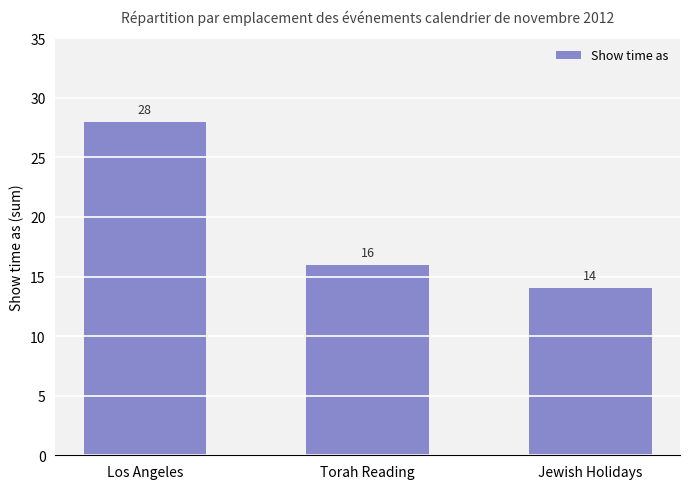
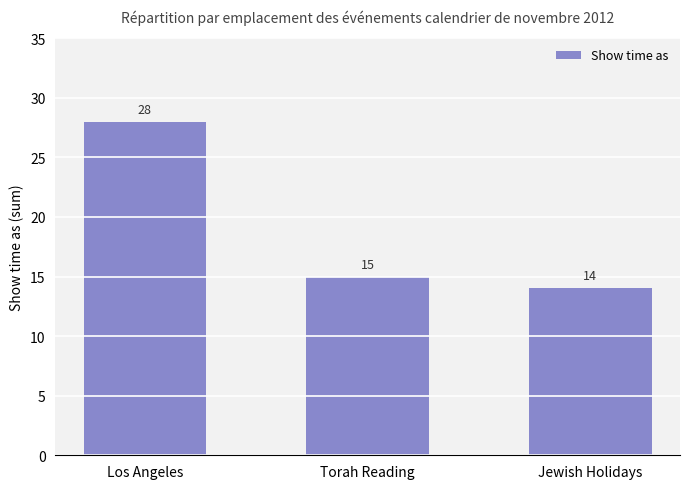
  {
    "Los Angeles": 28,
-   "Torah Reading": 16,
+   "Torah Reading": 15,
    "Jewish Holidays": 14
  }
